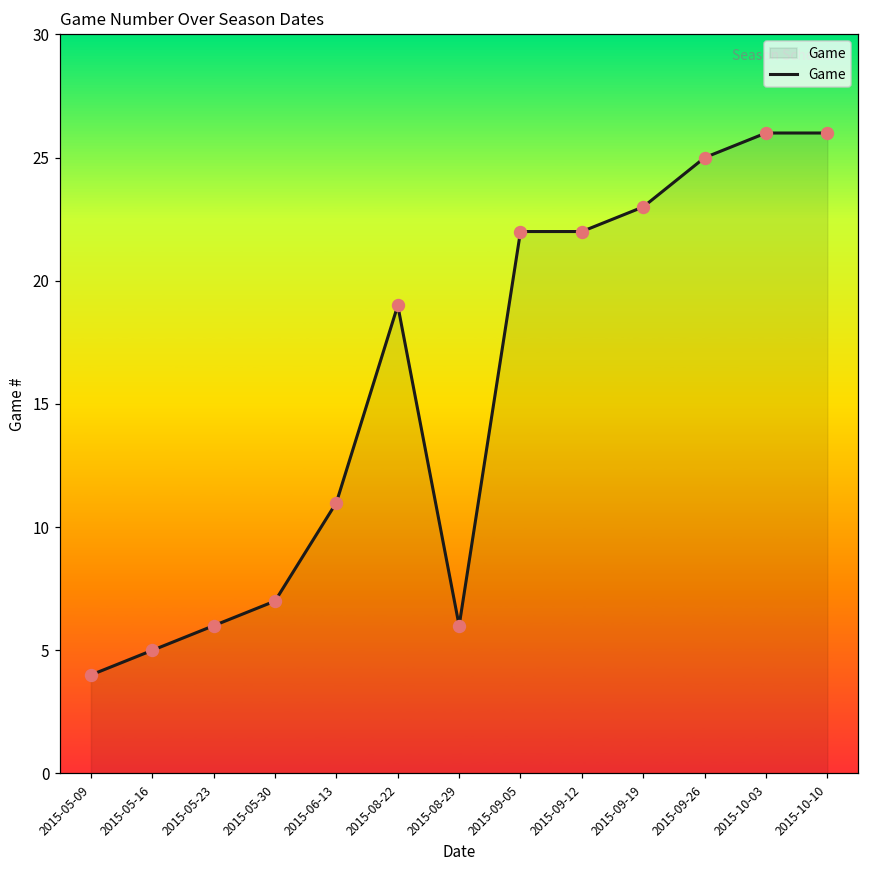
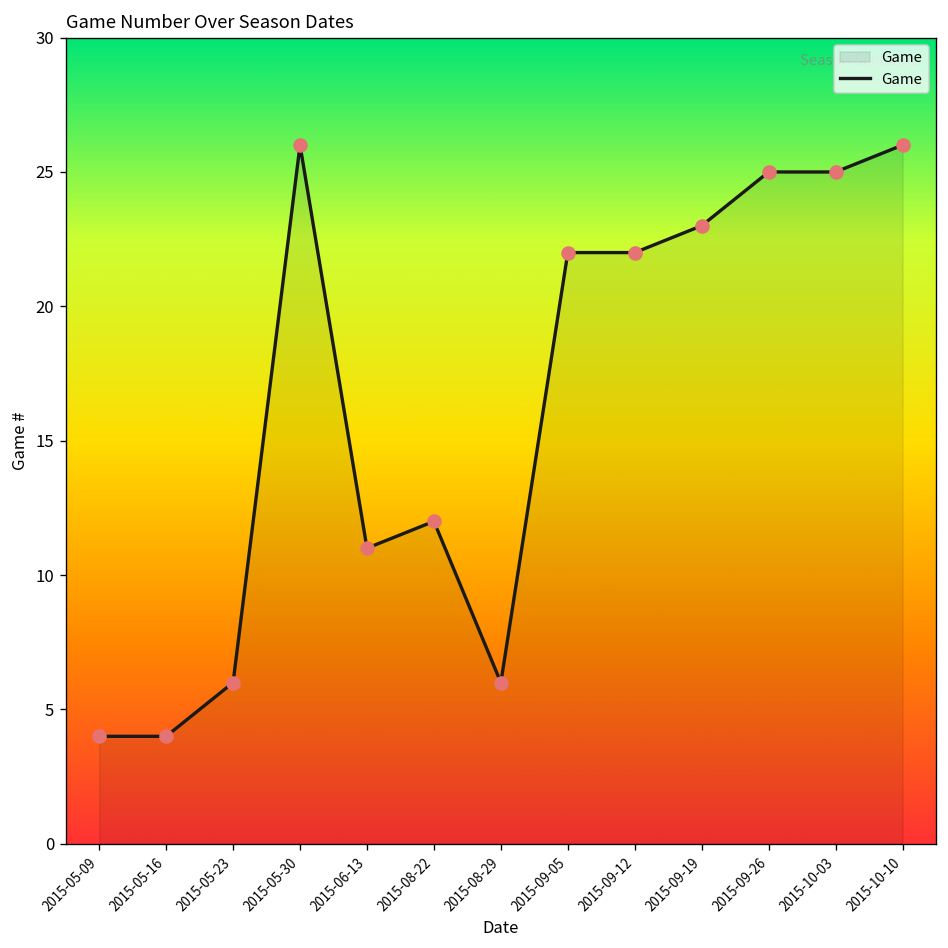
  {
    "2015-05-09": 4,
-   "2015-05-16": 5,
+   "2015-05-16": 4,
    "2015-05-23": 6,
-   "2015-05-30": 7,
+   "2015-05-30": 26,
    "2015-06-13": 11,
-   "2015-08-22": 19,
+   "2015-08-22": 12,
    "2015-08-29": 6,
    "2015-09-05": 22,
    "2015-09-12": 22,
    "2015-09-19": 23,
    "2015-09-26": 25,
-   "2015-10-03": 26,
+   "2015-10-03": 25,
    "2015-10-10": 26
  }
